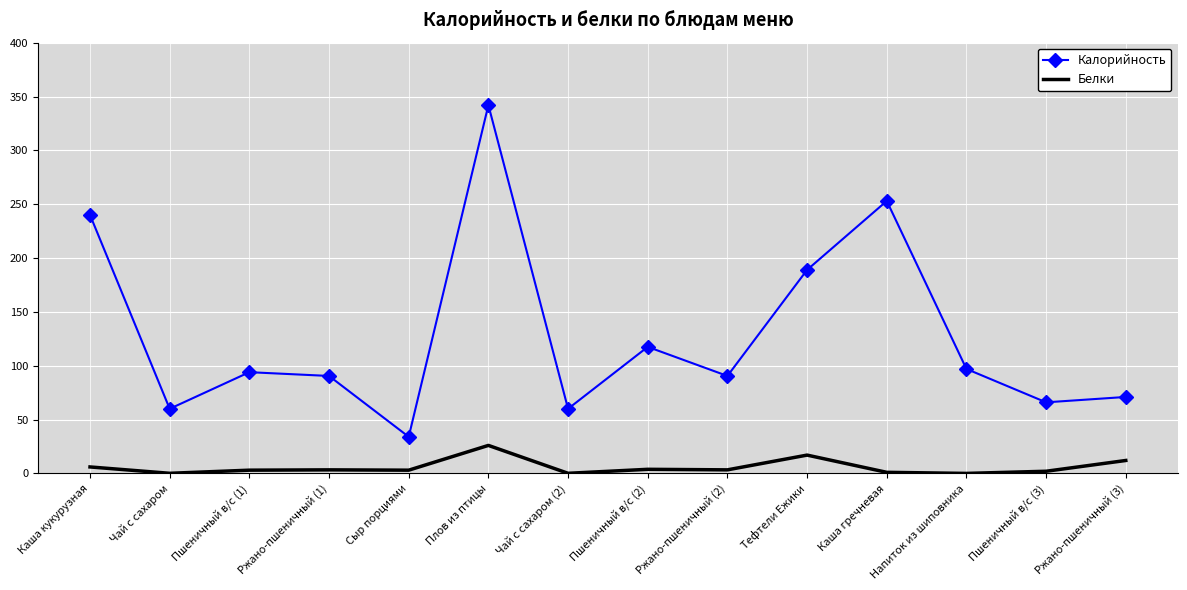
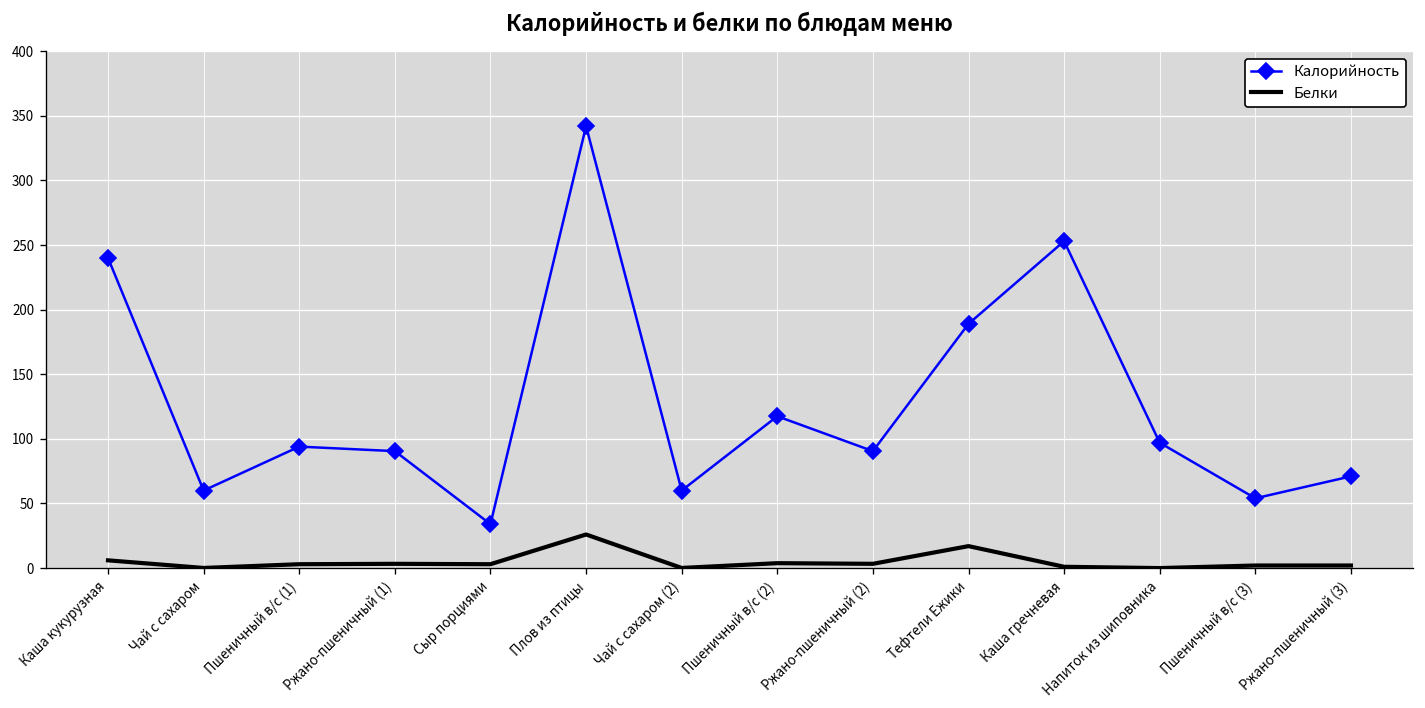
  {
    "Калорийность": {
      "Каша кукурузная": 240,
      "Чай с сахаром": 60,
      "Пшеничный в/с (1)": 94,
      "Ржано-пшеничный (1)": 91,
      "Сыр порциями": 34,
      "Плов из птицы": 342,
      "Чай с сахаром (2)": 60,
      "Пшеничный в/с (2)": 118,
      "Ржано-пшеничный (2)": 91,
      "Тефтели Ежики": 189,
      "Каша гречневая": 253,
      "Напиток из шиповника": 97,
-     "Пшеничный в/с (3)": 66,
+     "Пшеничный в/с (3)": 54,
      "Ржано-пшеничный (3)": 71
    },
    "Белки": {
      "Каша кукурузная": 6,
      "Чай с сахаром": 0,
      "Пшеничный в/с (1)": 3,
      "Ржано-пшеничный (1)": 3,
      "Сыр порциями": 3,
      "Плов из птицы": 26,
      "Чай с сахаром (2)": 0,
      "Пшеничный в/с (2)": 4,
      "Ржано-пшеничный (2)": 3,
      "Тефтели Ежики": 17,
      "Каша гречневая": 1,
      "Напиток из шиповника": 0,
      "Пшеничный в/с (3)": 2,
-     "Ржано-пшеничный (3)": 12
+     "Ржано-пшеничный (3)": 2
    }
  }
